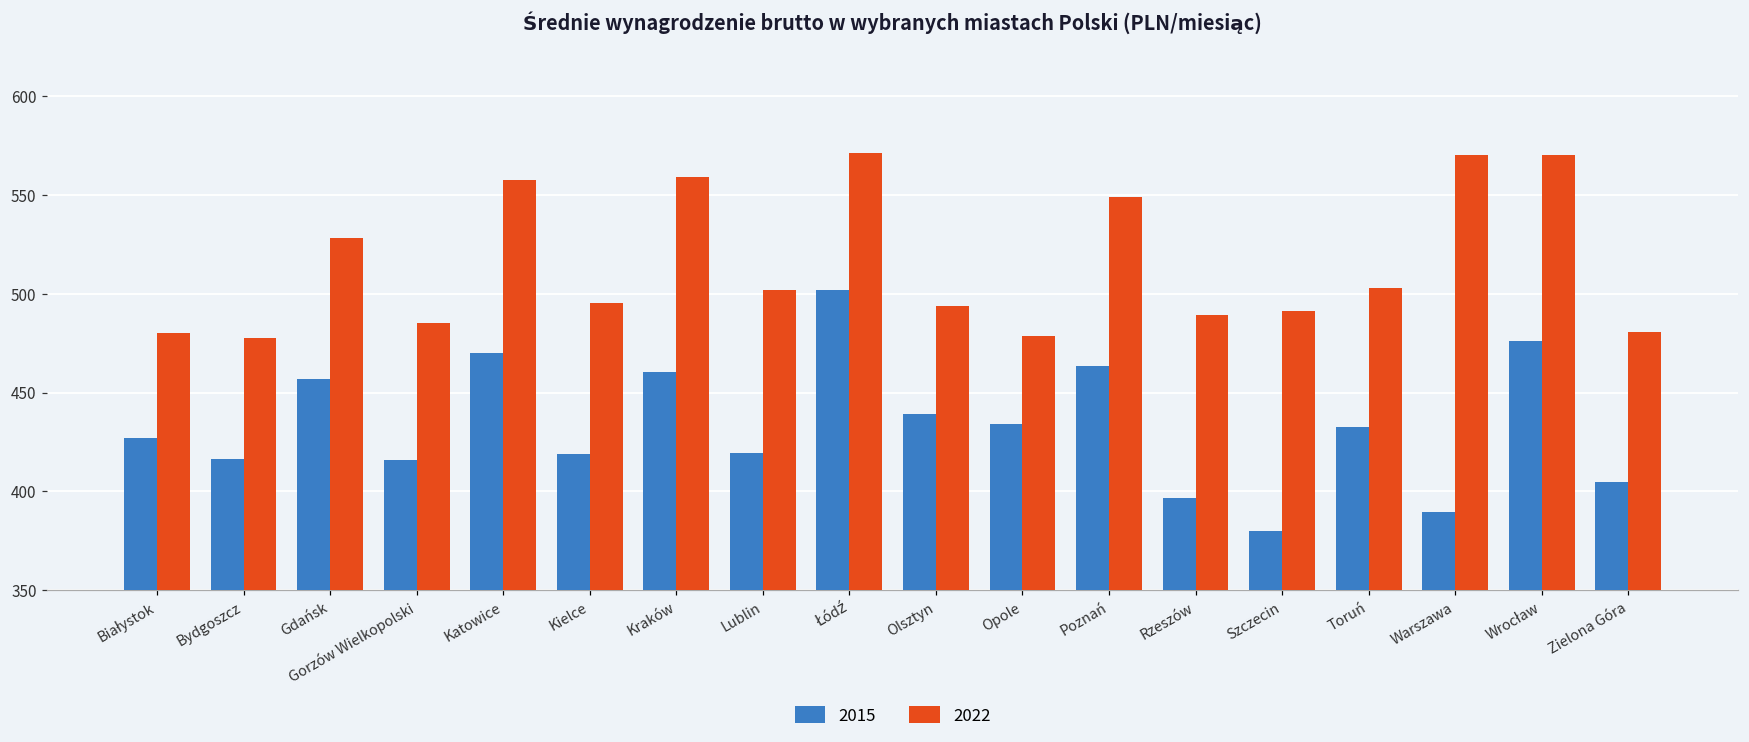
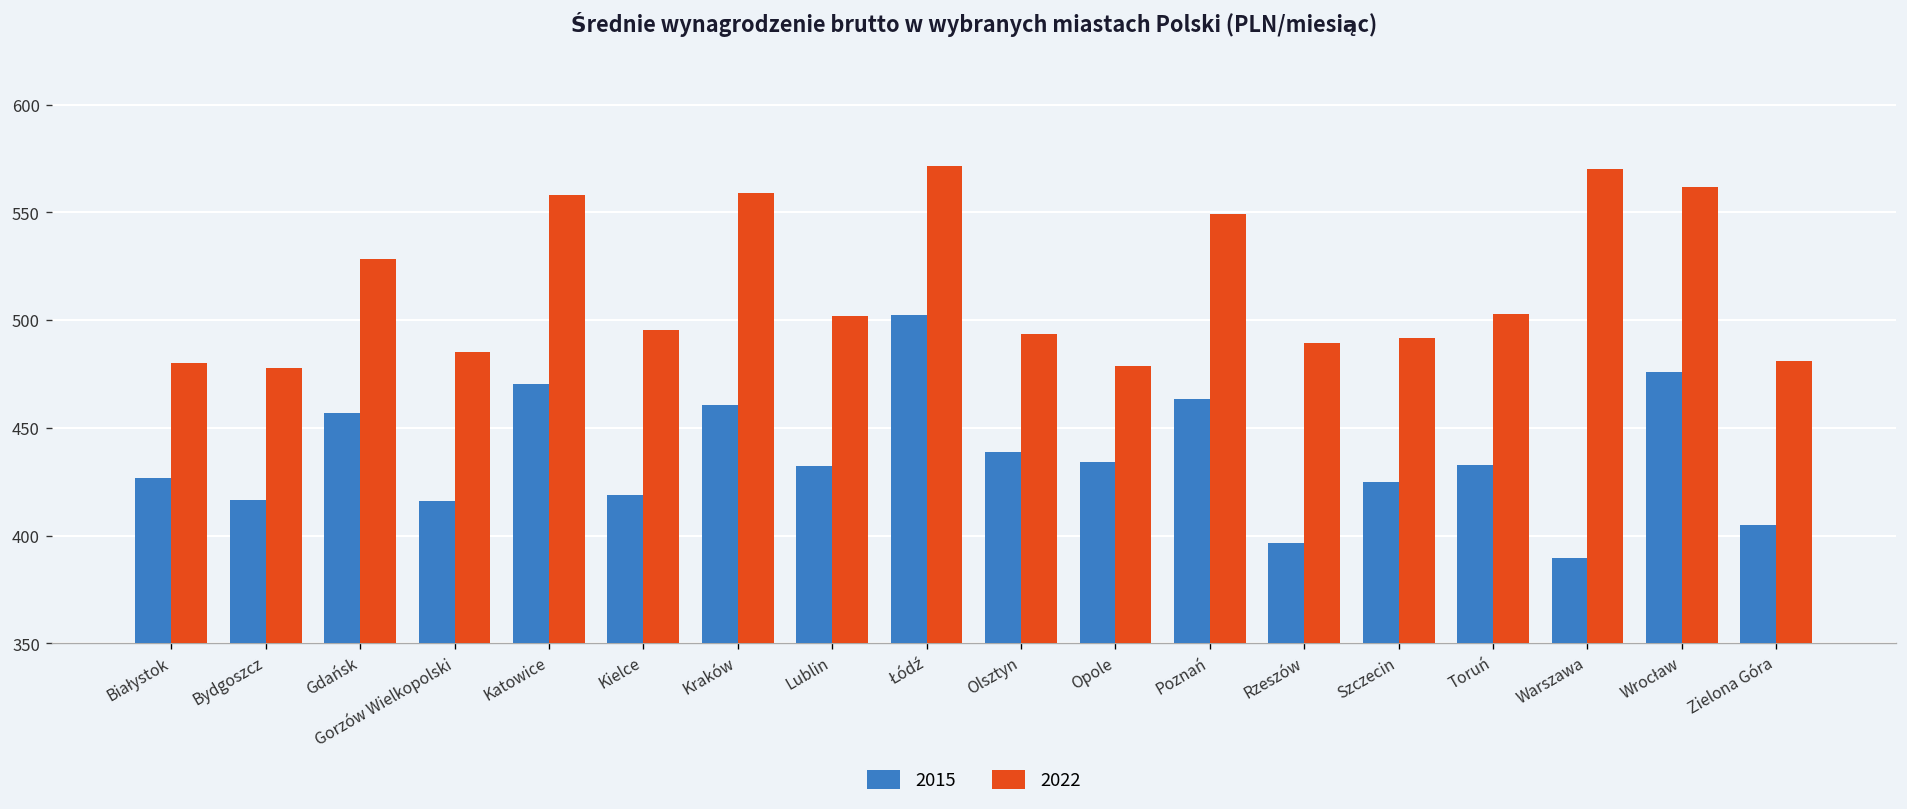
  {
    "2015": {
      "Białystok": 427,
      "Bydgoszcz": 416,
      "Gdańsk": 457,
      "Gorzów Wielkopolski": 416,
      "Katowice": 470,
      "Kielce": 419,
      "Kraków": 461,
-     "Lublin": 419,
+     "Lublin": 432,
      "Łódź": 502,
      "Olsztyn": 439,
      "Opole": 434,
      "Poznań": 463,
      "Rzeszów": 397,
-     "Szczecin": 380,
+     "Szczecin": 425,
      "Toruń": 433,
      "Warszawa": 390,
      "Wrocław": 476,
      "Zielona Góra": 405
    },
    "2022": {
      "Białystok": 480,
      "Bydgoszcz": 478,
      "Gdańsk": 528,
      "Gorzów Wielkopolski": 485,
      "Katowice": 558,
      "Kielce": 495,
      "Kraków": 559,
      "Lublin": 502,
      "Łódź": 571,
      "Olsztyn": 494,
      "Opole": 479,
      "Poznań": 549,
      "Rzeszów": 490,
      "Szczecin": 492,
      "Toruń": 503,
      "Warszawa": 570,
-     "Wrocław": 571,
+     "Wrocław": 562,
      "Zielona Góra": 481
    }
  }
